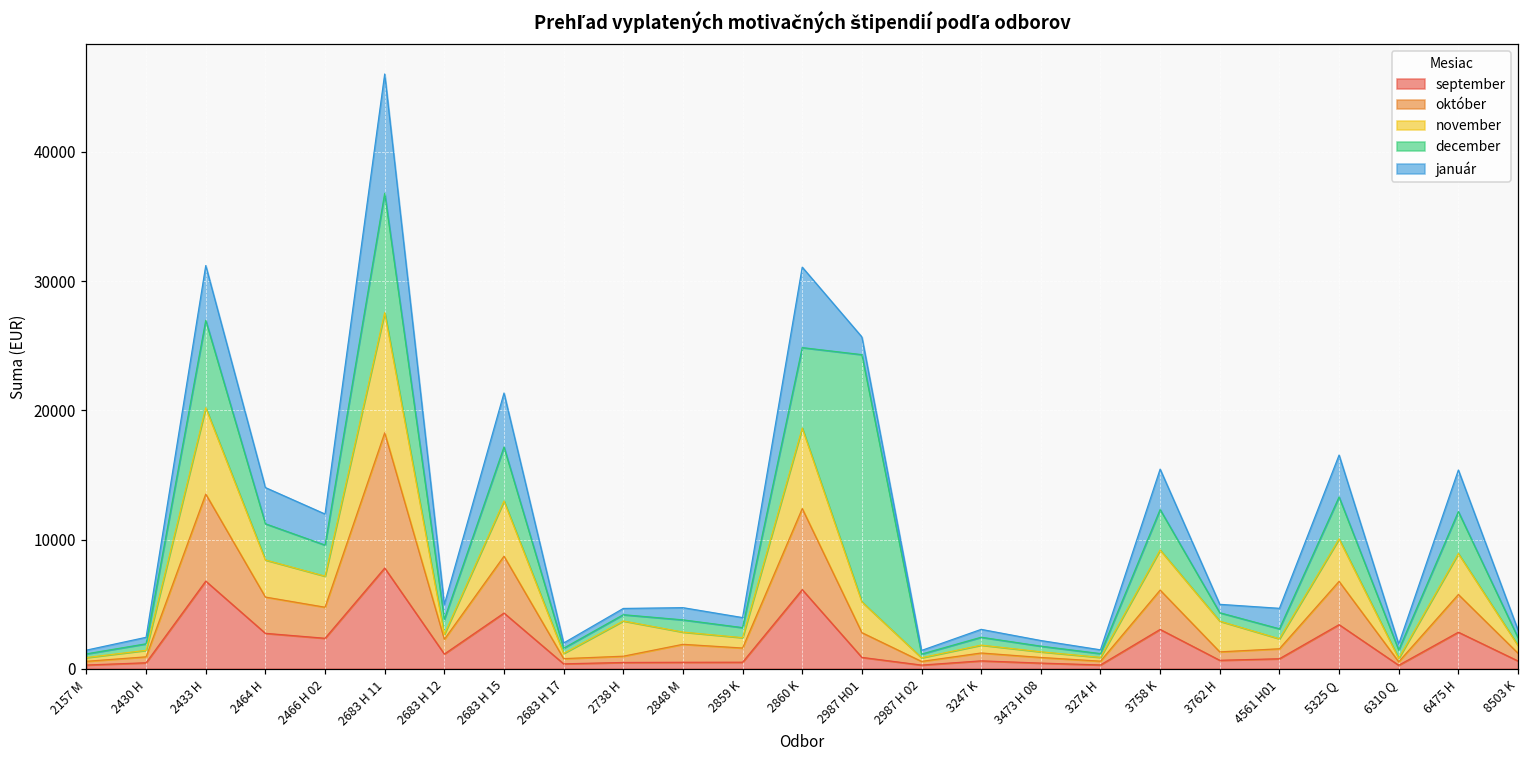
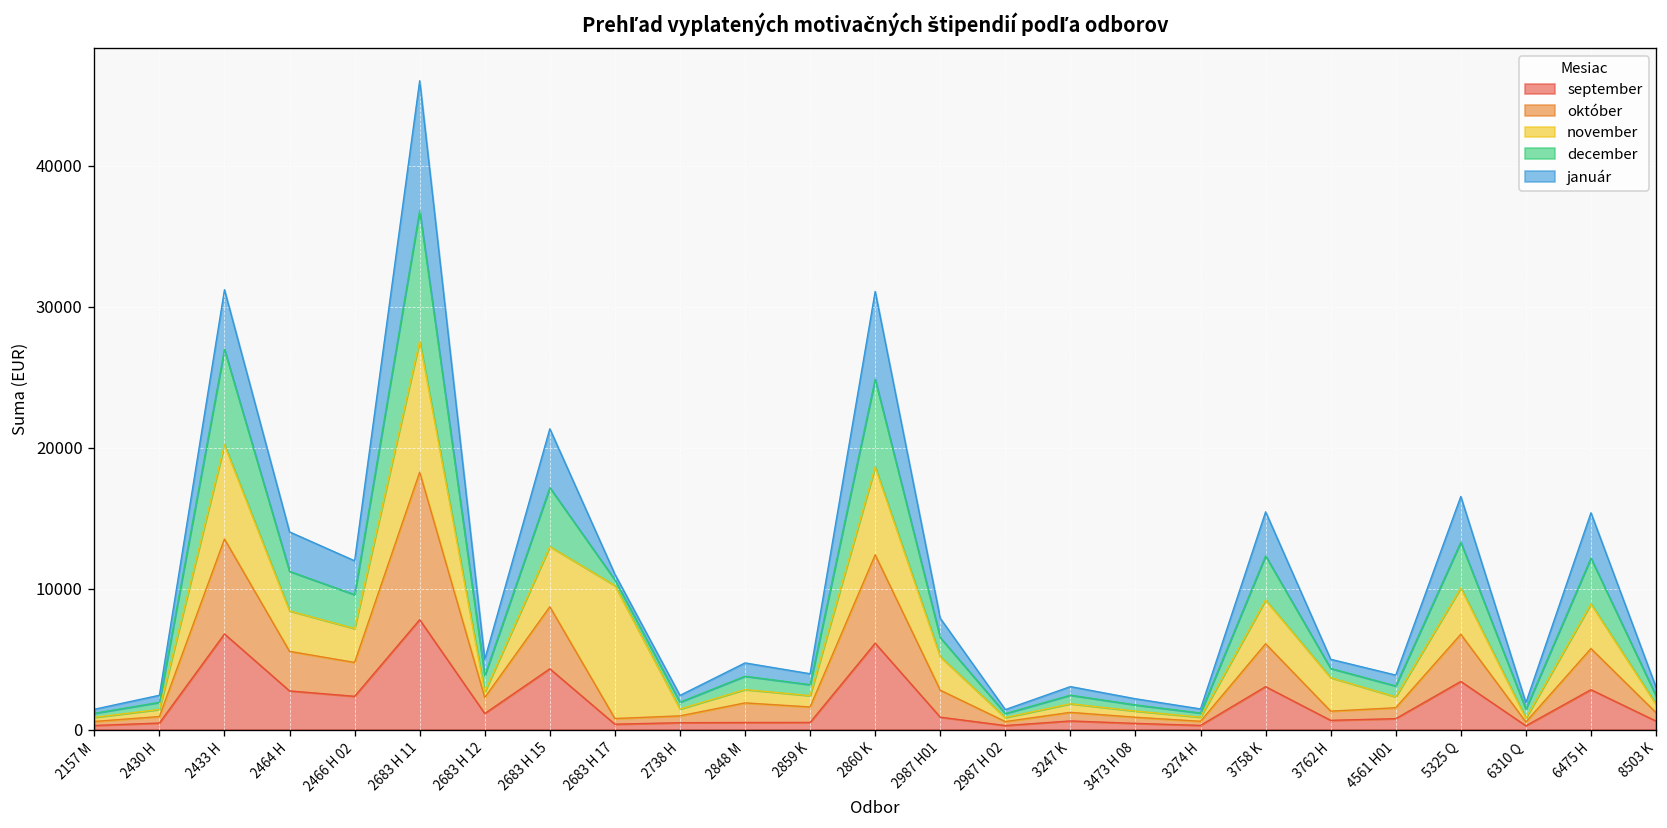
  {
    "november": {
      "2157 M": 300,
      "2430 H": 500,
      "2433 H": 6700,
      "2464 H": 2900,
      "2466 H 02": 2400,
      "2683 H 11": 9300,
      "2683 H 12": 400,
      "2683 H 15": 4300,
-     "2683 H 17": 400,
-     "2738 H": 2700,
+     "2683 H 17": 9400,
+     "2738 H": 500,
      "2848 M": 900,
      "2859 K": 800,
      "2860 K": 6200,
      "2987 H01": 2400,
      "2987 H 02": 300,
      "3247 K": 600,
      "3473 H 08": 400,
      "3274 H": 300,
      "3758 K": 3100,
      "3762 H": 2400,
      "4561 H01": 800,
      "5325 Q": 3300,
      "6310 Q": 300,
      "6475 H": 3200,
      "8503 K": 600
    },
    "december": {
      "2157 M": 300,
      "2430 H": 500,
      "2433 H": 6800,
      "2464 H": 2800,
      "2466 H 02": 2400,
      "2683 H 11": 9200,
      "2683 H 12": 1200,
      "2683 H 15": 4200,
      "2683 H 17": 400,
      "2738 H": 500,
      "2848 M": 900,
      "2859 K": 800,
      "2860 K": 6200,
-     "2987 H01": 19100,
+     "2987 H01": 1300,
      "2987 H 02": 300,
      "3247 K": 600,
      "3473 H 08": 400,
      "3274 H": 300,
      "3758 K": 3100,
      "3762 H": 700,
      "4561 H01": 800,
      "5325 Q": 3200,
      "6310 Q": 600,
      "6475 H": 3200,
      "8503 K": 600
    },
    "január": {
      "2157 M": 300,
      "2430 H": 500,
      "2433 H": 4200,
      "2464 H": 2800,
      "2466 H 02": 2400,
      "2683 H 11": 9200,
      "2683 H 12": 1200,
      "2683 H 15": 4200,
      "2683 H 17": 400,
      "2738 H": 500,
      "2848 M": 900,
      "2859 K": 800,
      "2860 K": 6200,
      "2987 H01": 1400,
      "2987 H 02": 300,
      "3247 K": 600,
      "3473 H 08": 400,
      "3274 H": 300,
      "3758 K": 3100,
      "3762 H": 700,
-     "4561 H01": 1600,
+     "4561 H01": 800,
      "5325 Q": 3200,
      "6310 Q": 500,
      "6475 H": 3200,
      "8503 K": 600
    }
  }
